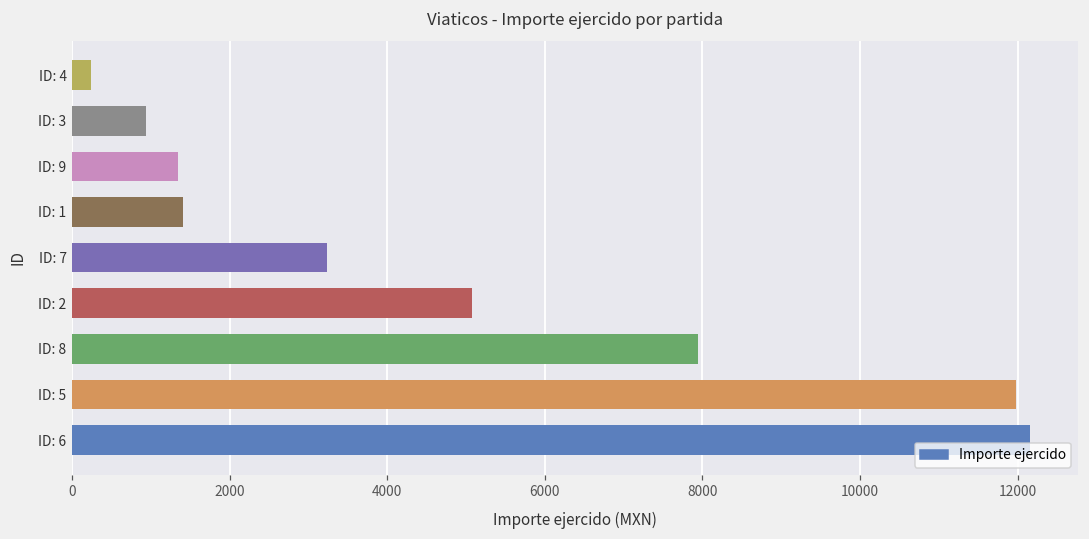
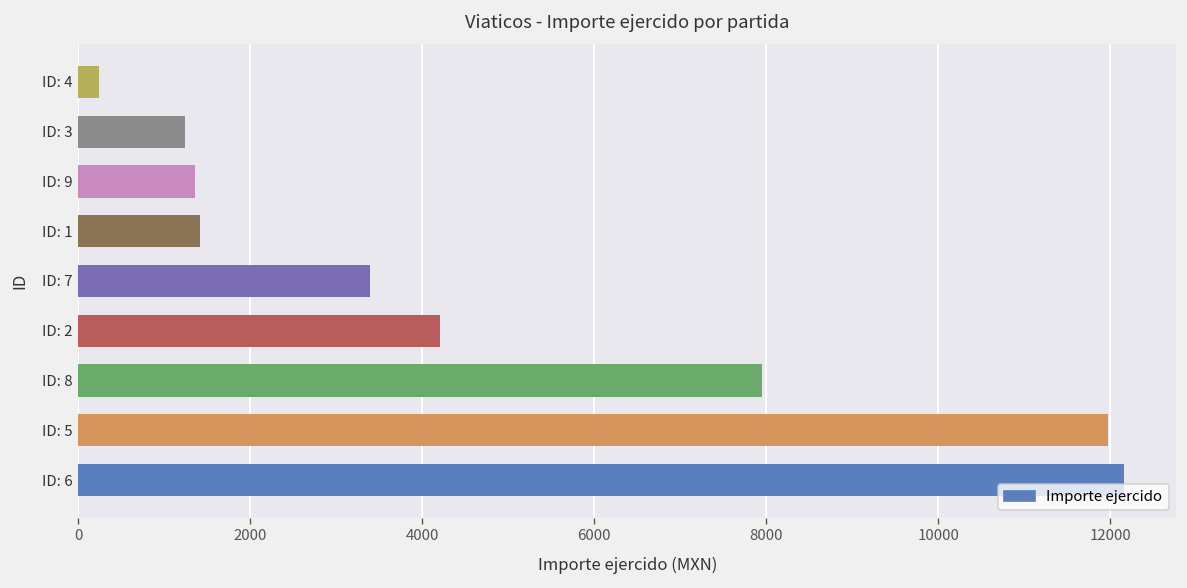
  {
    "ID: 4": 200,
-   "ID: 3": 900,
+   "ID: 3": 1200,
    "ID: 9": 1400,
    "ID: 1": 1400,
-   "ID: 7": 3200,
-   "ID: 2": 5100,
+   "ID: 7": 3400,
+   "ID: 2": 4200,
    "ID: 8": 7900,
    "ID: 5": 12000,
    "ID: 6": 12200
  }
